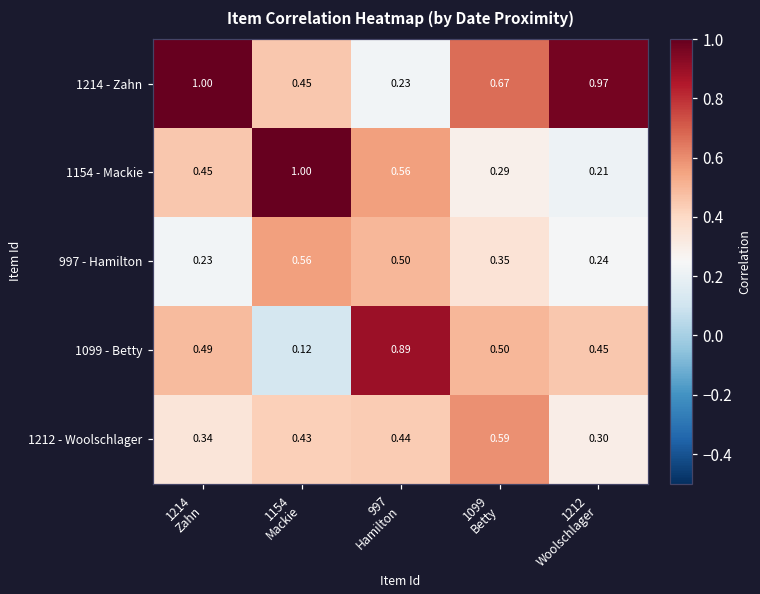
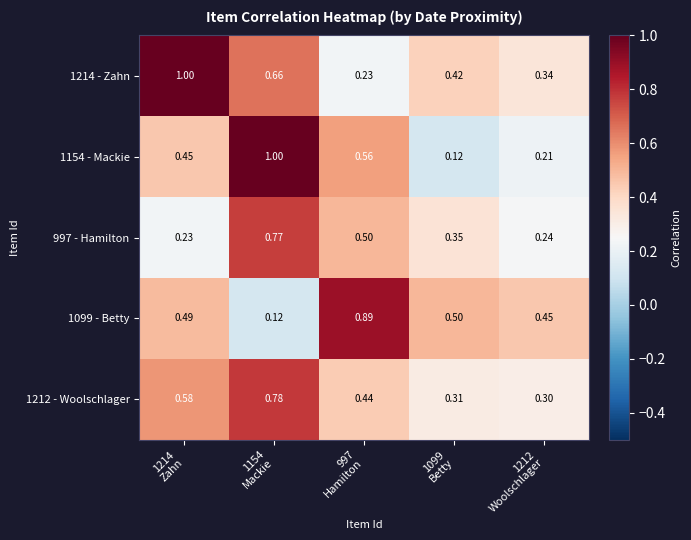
  {
    "1214 - Zahn": {
      "1214 Zahn": 1.00,
-     "1154 Mackie": 0.45,
+     "1154 Mackie": 0.66,
      "997 Hamilton": 0.23,
-     "1099 Betty": 0.67,
-     "1212 Woolschlager": 0.97
+     "1099 Betty": 0.42,
+     "1212 Woolschlager": 0.34
    },
    "1154 - Mackie": {
      "1214 Zahn": 0.45,
      "1154 Mackie": 1.00,
      "997 Hamilton": 0.56,
-     "1099 Betty": 0.29,
+     "1099 Betty": 0.12,
      "1212 Woolschlager": 0.21
    },
    "997 - Hamilton": {
      "1214 Zahn": 0.23,
-     "1154 Mackie": 0.56,
+     "1154 Mackie": 0.77,
      "997 Hamilton": 0.50,
      "1099 Betty": 0.35,
      "1212 Woolschlager": 0.24
    },
    "1099 - Betty": {
      "1214 Zahn": 0.49,
      "1154 Mackie": 0.12,
      "997 Hamilton": 0.89,
      "1099 Betty": 0.50,
      "1212 Woolschlager": 0.45
    },
    "1212 - Woolschlager": {
-     "1214 Zahn": 0.34,
-     "1154 Mackie": 0.43,
+     "1214 Zahn": 0.58,
+     "1154 Mackie": 0.78,
      "997 Hamilton": 0.44,
-     "1099 Betty": 0.59,
+     "1099 Betty": 0.31,
      "1212 Woolschlager": 0.30
    }
  }
